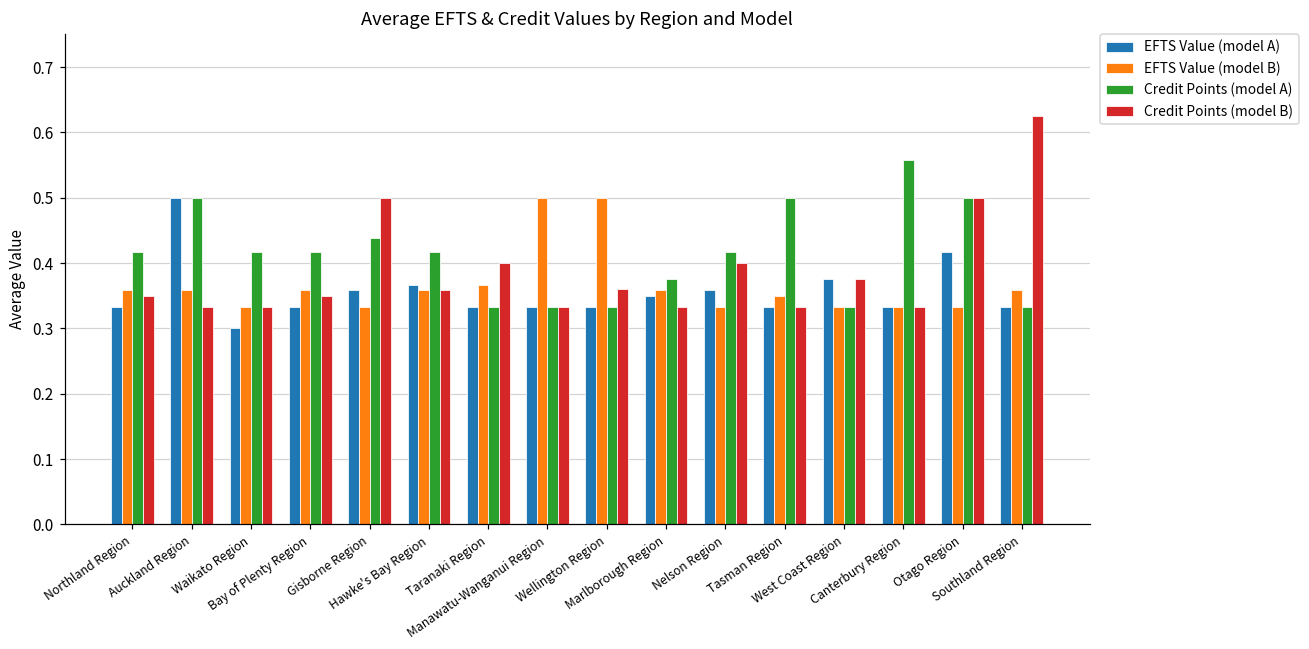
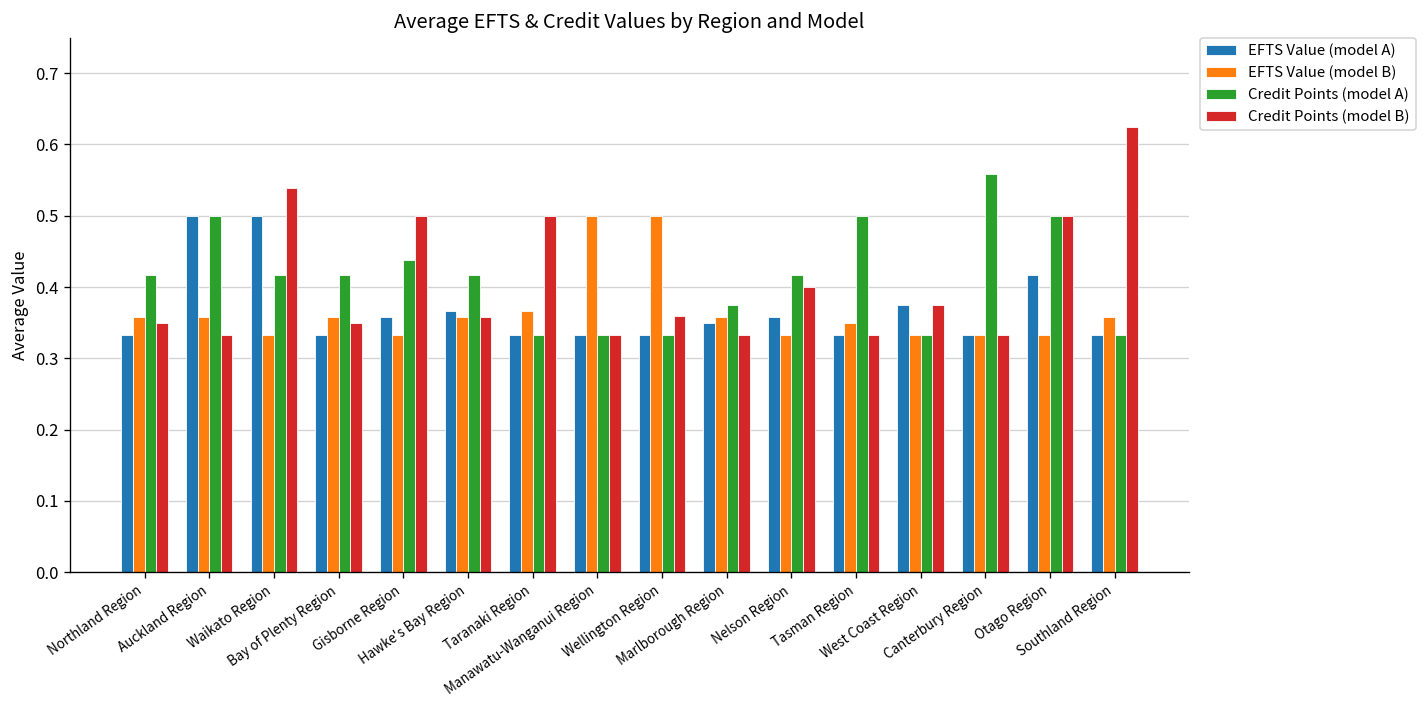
  {
    "EFTS Value (model A)": {
      "Northland Region": 0.33,
      "Auckland Region": 0.5,
-     "Waikato Region": 0.3,
+     "Waikato Region": 0.5,
      "Bay of Plenty Region": 0.33,
      "Gisborne Region": 0.36,
      "Hawke's Bay Region": 0.37,
      "Taranaki Region": 0.33,
      "Manawatu-Wanganui Region": 0.33,
      "Wellington Region": 0.33,
      "Marlborough Region": 0.35,
      "Nelson Region": 0.36,
      "Tasman Region": 0.33,
      "West Coast Region": 0.38,
      "Canterbury Region": 0.33,
      "Otago Region": 0.42,
      "Southland Region": 0.33
    },
    "EFTS Value (model B)": {
      "Northland Region": 0.36,
      "Auckland Region": 0.36,
      "Waikato Region": 0.33,
      "Bay of Plenty Region": 0.36,
      "Gisborne Region": 0.33,
      "Hawke's Bay Region": 0.36,
      "Taranaki Region": 0.37,
      "Manawatu-Wanganui Region": 0.50,
      "Wellington Region": 0.50,
      "Marlborough Region": 0.36,
      "Nelson Region": 0.33,
      "Tasman Region": 0.35,
      "West Coast Region": 0.33,
      "Canterbury Region": 0.33,
      "Otago Region": 0.33,
      "Southland Region": 0.36
    },
    "Credit Points (model A)": {
      "Northland Region": 0.42,
      "Auckland Region": 0.50,
      "Waikato Region": 0.42,
      "Bay of Plenty Region": 0.42,
      "Gisborne Region": 0.44,
      "Hawke's Bay Region": 0.42,
      "Taranaki Region": 0.33,
      "Manawatu-Wanganui Region": 0.33,
      "Wellington Region": 0.33,
      "Marlborough Region": 0.38,
      "Nelson Region": 0.42,
      "Tasman Region": 0.50,
      "West Coast Region": 0.33,
      "Canterbury Region": 0.56,
      "Otago Region": 0.50,
      "Southland Region": 0.33
    },
    "Credit Points (model B)": {
      "Northland Region": 0.35,
      "Auckland Region": 0.33,
-     "Waikato Region": 0.33,
+     "Waikato Region": 0.54,
      "Bay of Plenty Region": 0.35,
      "Gisborne Region": 0.50,
      "Hawke's Bay Region": 0.36,
-     "Taranaki Region": 0.4,
+     "Taranaki Region": 0.5,
      "Manawatu-Wanganui Region": 0.33,
      "Wellington Region": 0.36,
      "Marlborough Region": 0.33,
      "Nelson Region": 0.40,
      "Tasman Region": 0.33,
      "West Coast Region": 0.38,
      "Canterbury Region": 0.33,
      "Otago Region": 0.50,
      "Southland Region": 0.63
    }
  }
